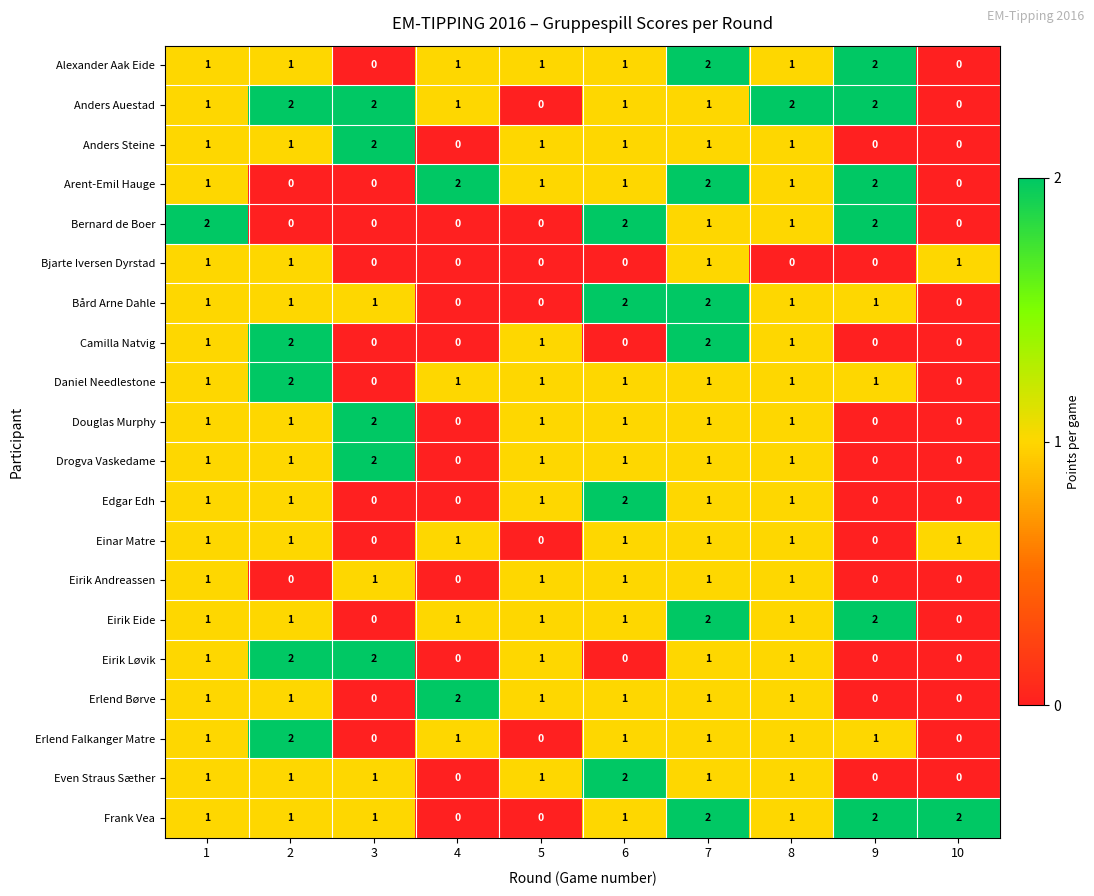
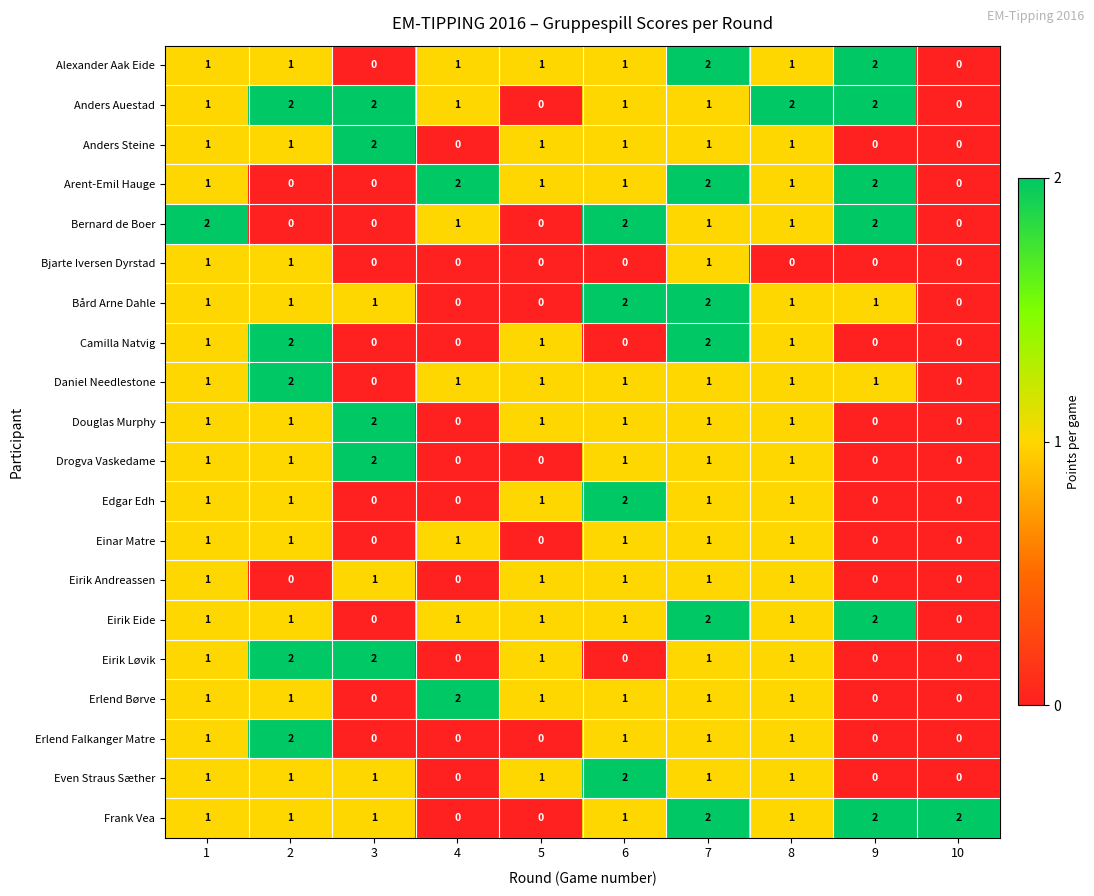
  {
    "Alexander Aak Eide": {
      "1": 1,
      "2": 1,
      "3": 0,
      "4": 1,
      "5": 1,
      "6": 1,
      "7": 2,
      "8": 1,
      "9": 2,
      "10": 0
    },
    "Anders Auestad": {
      "1": 1,
      "2": 2,
      "3": 2,
      "4": 1,
      "5": 0,
      "6": 1,
      "7": 1,
      "8": 2,
      "9": 2,
      "10": 0
    },
    "Anders Steine": {
      "1": 1,
      "2": 1,
      "3": 2,
      "4": 0,
      "5": 1,
      "6": 1,
      "7": 1,
      "8": 1,
      "9": 0,
      "10": 0
    },
    "Arent-Emil Hauge": {
      "1": 1,
      "2": 0,
      "3": 0,
      "4": 2,
      "5": 1,
      "6": 1,
      "7": 2,
      "8": 1,
      "9": 2,
      "10": 0
    },
    "Bernard de Boer": {
      "1": 2,
      "2": 0,
      "3": 0,
-     "4": 0,
+     "4": 1,
      "5": 0,
      "6": 2,
      "7": 1,
      "8": 1,
      "9": 2,
      "10": 0
    },
    "Bjarte Iversen Dyrstad": {
      "1": 1,
      "2": 1,
      "3": 0,
      "4": 0,
      "5": 0,
      "6": 0,
      "7": 1,
      "8": 0,
      "9": 0,
-     "10": 1
+     "10": 0
    },
    "Bård Arne Dahle": {
      "1": 1,
      "2": 1,
      "3": 1,
      "4": 0,
      "5": 0,
      "6": 2,
      "7": 2,
      "8": 1,
      "9": 1,
      "10": 0
    },
    "Camilla Natvig": {
      "1": 1,
      "2": 2,
      "3": 0,
      "4": 0,
      "5": 1,
      "6": 0,
      "7": 2,
      "8": 1,
      "9": 0,
      "10": 0
    },
    "Daniel Needlestone": {
      "1": 1,
      "2": 2,
      "3": 0,
      "4": 1,
      "5": 1,
      "6": 1,
      "7": 1,
      "8": 1,
      "9": 1,
      "10": 0
    },
    "Douglas Murphy": {
      "1": 1,
      "2": 1,
      "3": 2,
      "4": 0,
      "5": 1,
      "6": 1,
      "7": 1,
      "8": 1,
      "9": 0,
      "10": 0
    },
    "Drogva Vaskedame": {
      "1": 1,
      "2": 1,
      "3": 2,
      "4": 0,
-     "5": 1,
+     "5": 0,
      "6": 1,
      "7": 1,
      "8": 1,
      "9": 0,
      "10": 0
    },
    "Edgar Edh": {
      "1": 1,
      "2": 1,
      "3": 0,
      "4": 0,
      "5": 1,
      "6": 2,
      "7": 1,
      "8": 1,
      "9": 0,
      "10": 0
    },
    "Einar Matre": {
      "1": 1,
      "2": 1,
      "3": 0,
      "4": 1,
      "5": 0,
      "6": 1,
      "7": 1,
      "8": 1,
      "9": 0,
-     "10": 1
+     "10": 0
    },
    "Eirik Andreassen": {
      "1": 1,
      "2": 0,
      "3": 1,
      "4": 0,
      "5": 1,
      "6": 1,
      "7": 1,
      "8": 1,
      "9": 0,
      "10": 0
    },
    "Eirik Eide": {
      "1": 1,
      "2": 1,
      "3": 0,
      "4": 1,
      "5": 1,
      "6": 1,
      "7": 2,
      "8": 1,
      "9": 2,
      "10": 0
    },
    "Eirik Løvik": {
      "1": 1,
      "2": 2,
      "3": 2,
      "4": 0,
      "5": 1,
      "6": 0,
      "7": 1,
      "8": 1,
      "9": 0,
      "10": 0
    },
    "Erlend Børve": {
      "1": 1,
      "2": 1,
      "3": 0,
      "4": 2,
      "5": 1,
      "6": 1,
      "7": 1,
      "8": 1,
      "9": 0,
      "10": 0
    },
    "Erlend Falkanger Matre": {
      "1": 1,
      "2": 2,
      "3": 0,
-     "4": 1,
+     "4": 0,
      "5": 0,
      "6": 1,
      "7": 1,
      "8": 1,
-     "9": 1,
+     "9": 0,
      "10": 0
    },
    "Even Straus Sæther": {
      "1": 1,
      "2": 1,
      "3": 1,
      "4": 0,
      "5": 1,
      "6": 2,
      "7": 1,
      "8": 1,
      "9": 0,
      "10": 0
    },
    "Frank Vea": {
      "1": 1,
      "2": 1,
      "3": 1,
      "4": 0,
      "5": 0,
      "6": 1,
      "7": 2,
      "8": 1,
      "9": 2,
      "10": 2
    }
  }
